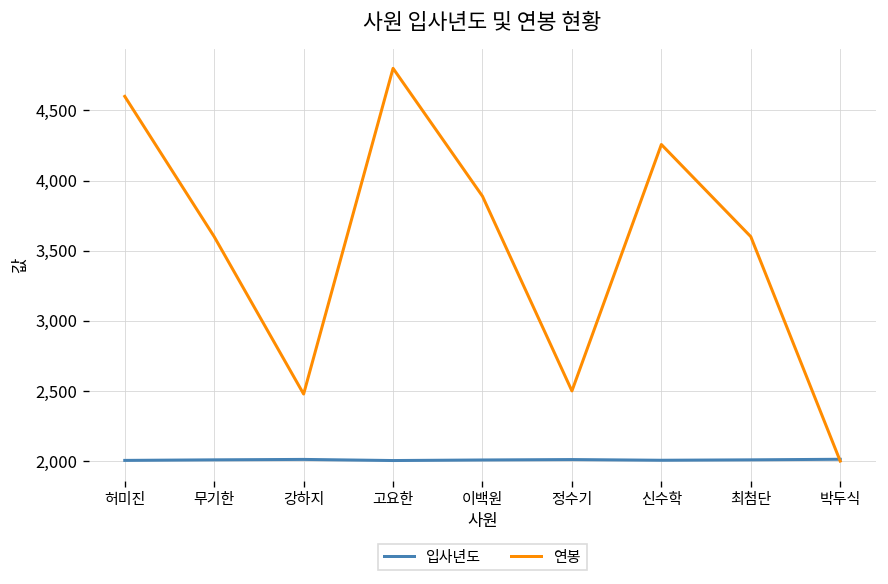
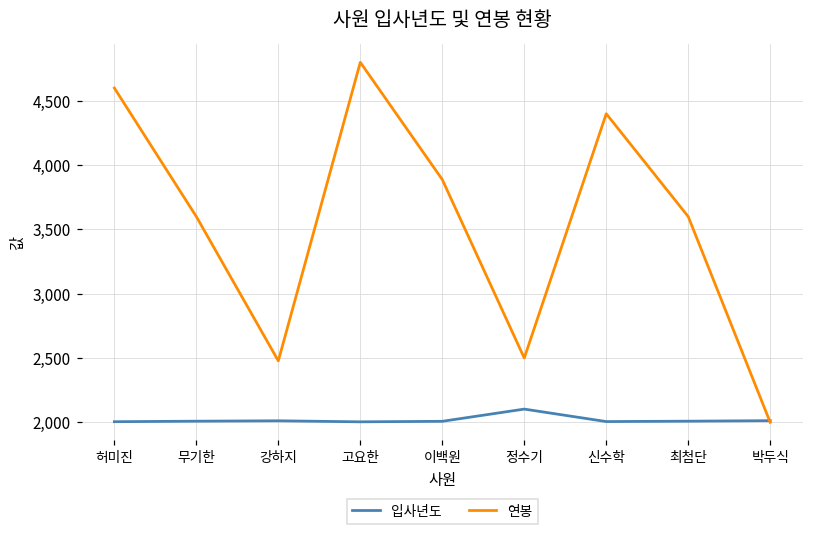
  {
    "입사년도": {
      "허미진": "2,010",
      "무기한": "2,010",
      "강하지": "2,010",
      "고요한": "2,000",
      "이백원": "2,010",
-     "정수기": "2,010",
+     "정수기": "2,100",
      "신수학": "2,010",
      "최첨단": "2,010"
    },
    "연봉": {
      "허미진": "4,600",
      "무기한": "3,600",
      "강하지": "2,480",
      "고요한": "4,800",
      "이백원": "3,890",
      "정수기": "2,500",
-     "신수학": "4,260",
+     "신수학": "4,400",
      "최첨단": "3,600"
    }
  }
